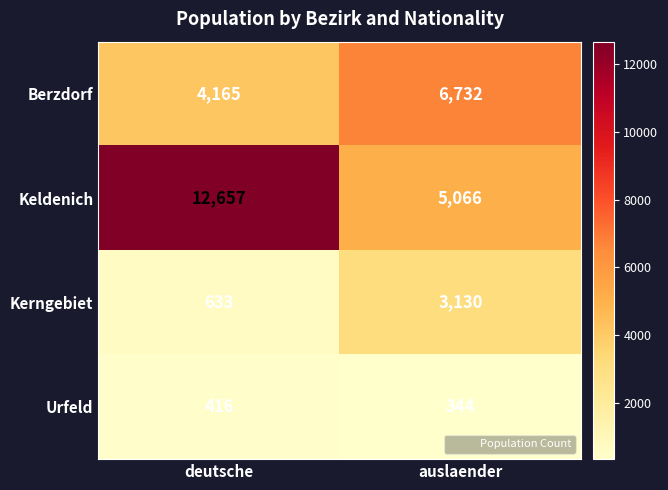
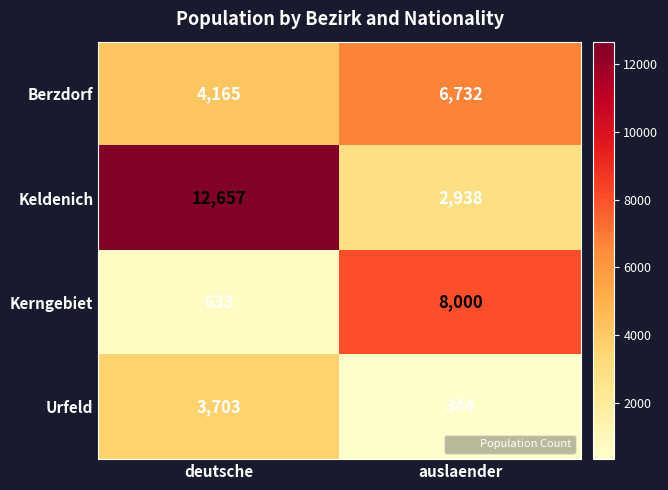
  {
    "Berzdorf": {
      "deutsche": "4,165",
      "auslaender": "6,732"
    },
    "Keldenich": {
      "deutsche": "12,657",
-     "auslaender": "5,066"
+     "auslaender": "2,938"
    },
    "Kerngebiet": {
      "deutsche": "633",
-     "auslaender": "3,130"
+     "auslaender": "8,000"
    },
    "Urfeld": {
-     "deutsche": "416",
+     "deutsche": "3,703",
      "auslaender": "344"
    }
  }
